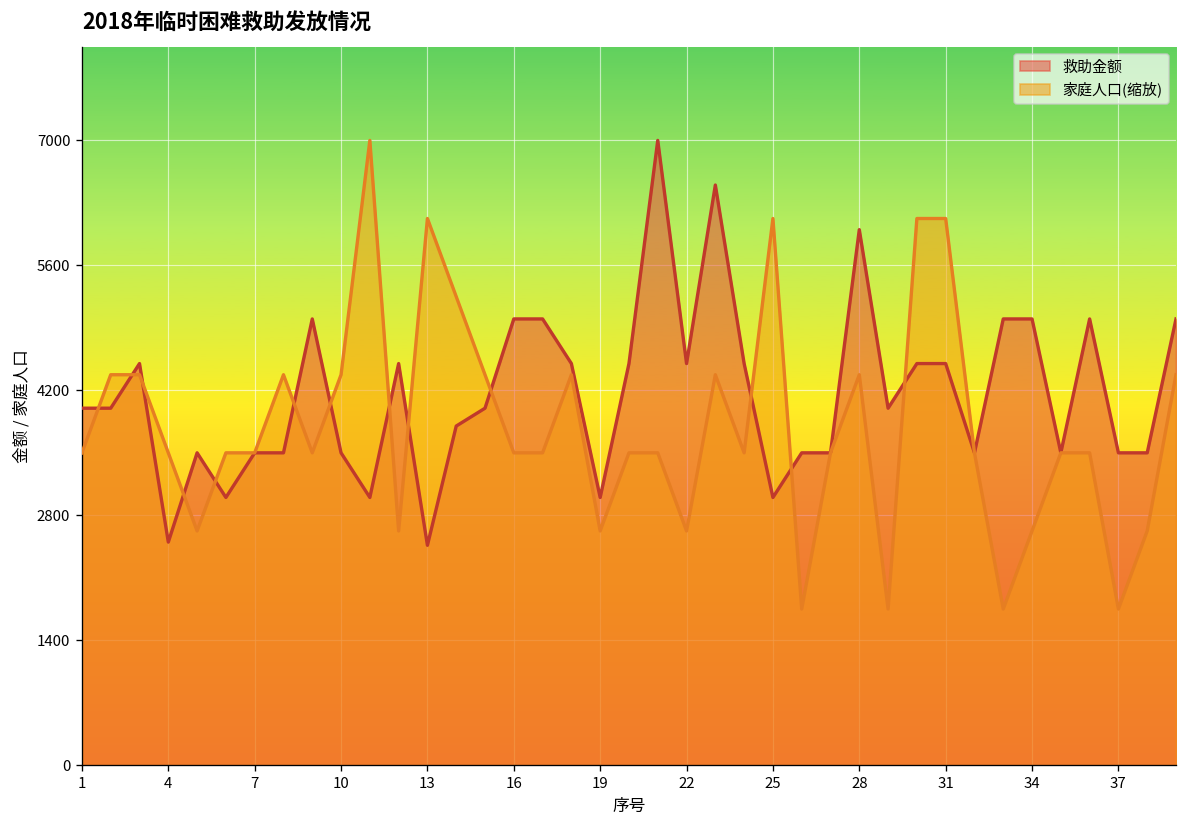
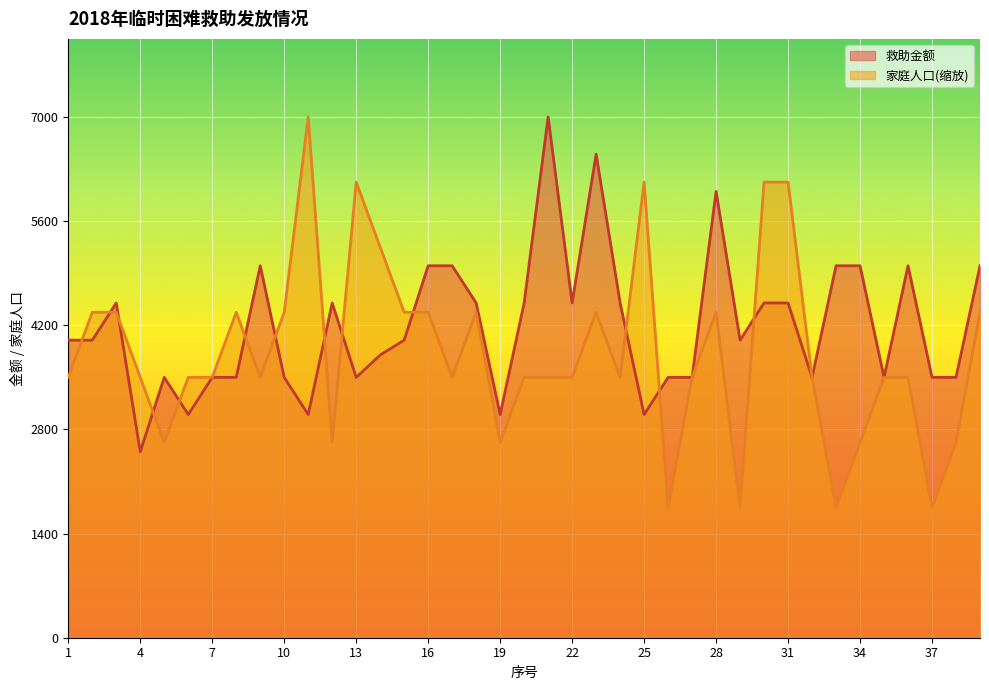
  {
    "救助金额": {
      "1": 4000,
      "4": 2500,
      "10": 3500,
-     "13": 2500,
+     "13": 3500,
      "16": 5000,
      "19": 3000,
      "22": 4500,
      "25": 3000,
      "28": 6000,
      "31": 4500,
      "34": 5000,
      "37": 3500
    },
    "家庭人口(缩放)": {
      "1": 3500,
      "4": 3500,
      "10": 4400,
      "13": 6100,
-     "16": 3500,
+     "16": 4400,
      "19": 2600,
-     "22": 2600,
+     "22": 3500,
      "25": 6100,
      "28": 4400,
      "31": 6100,
      "34": 2600,
      "37": 1800
    }
  }
